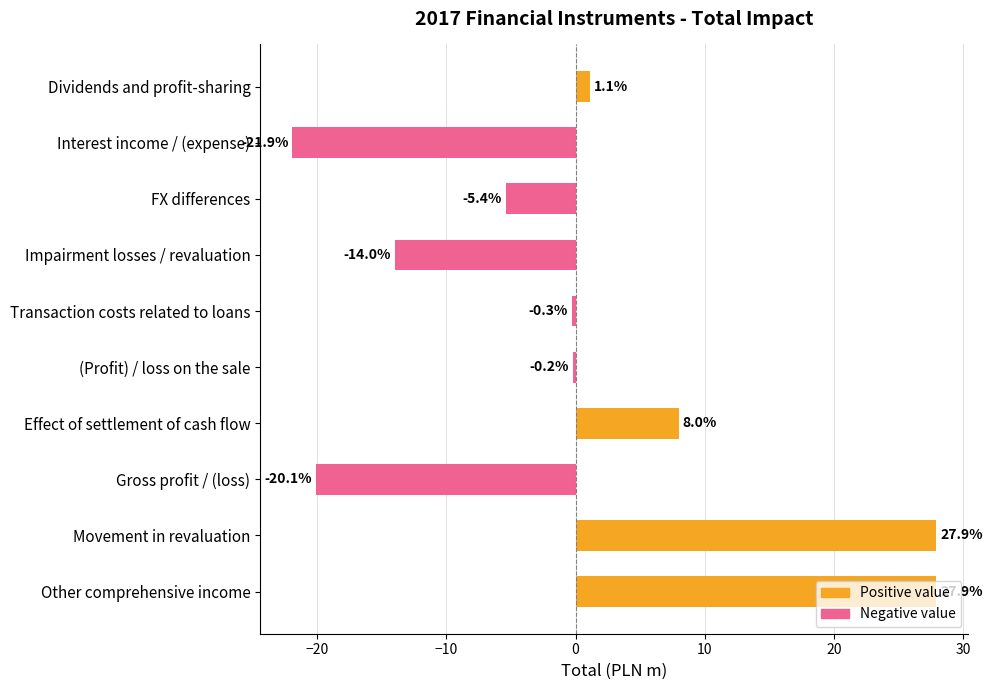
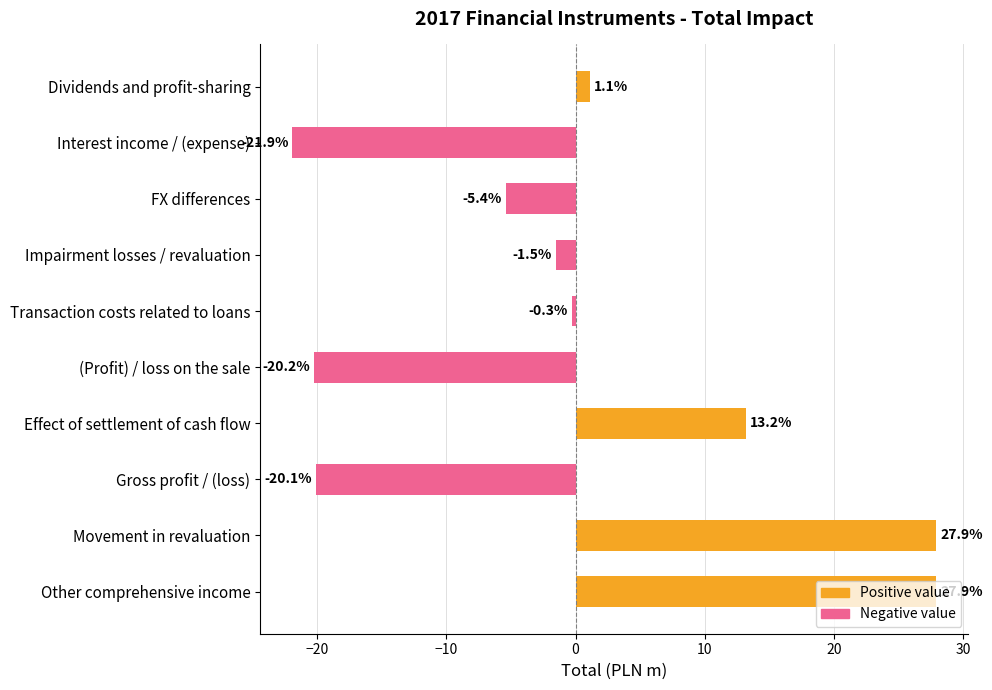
  {
    "Dividends and profit-sharing": "1.1%",
    "Interest income / (expense)": "-21.9%",
    "FX differences": "-5.4%",
-   "Impairment losses / revaluation": "-14.0%",
+   "Impairment losses / revaluation": "-1.5%",
    "Transaction costs related to loans": "-0.3%",
-   "(Profit) / loss on the sale": "-0.2%",
-   "Effect of settlement of cash flow": "8.0%",
+   "(Profit) / loss on the sale": "-20.2%",
+   "Effect of settlement of cash flow": "13.2%",
    "Gross profit / (loss)": "-20.1%",
    "Movement in revaluation": "27.9%"
  }
